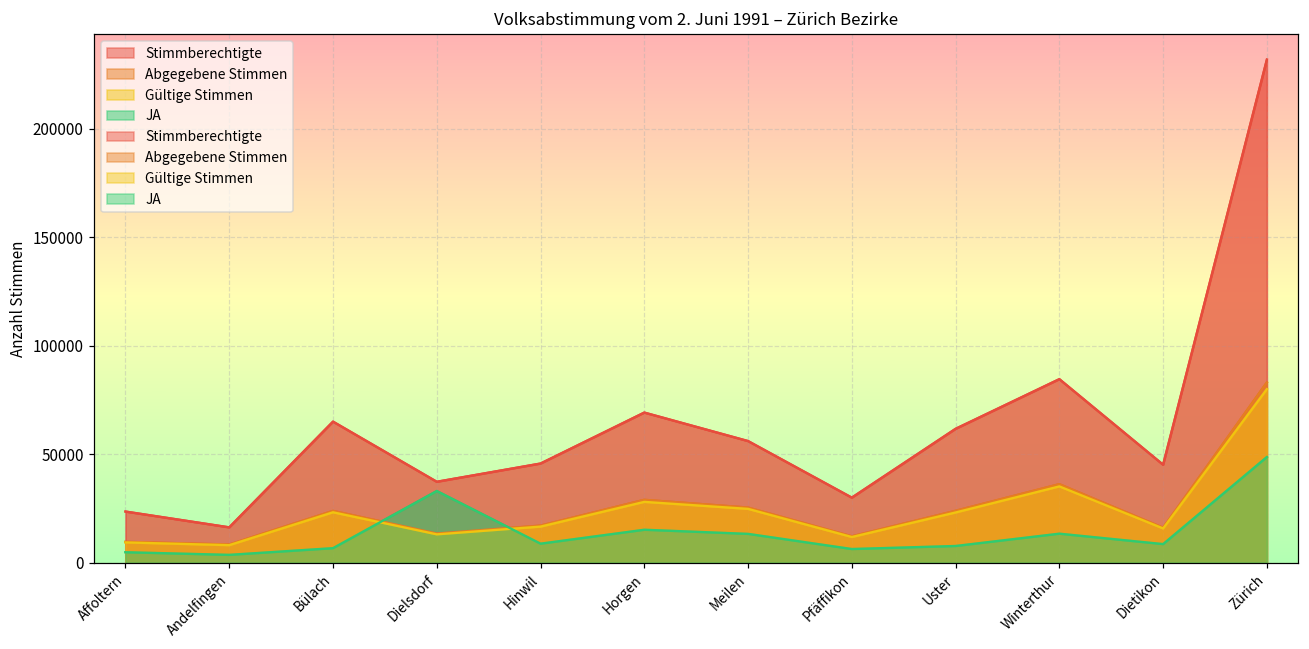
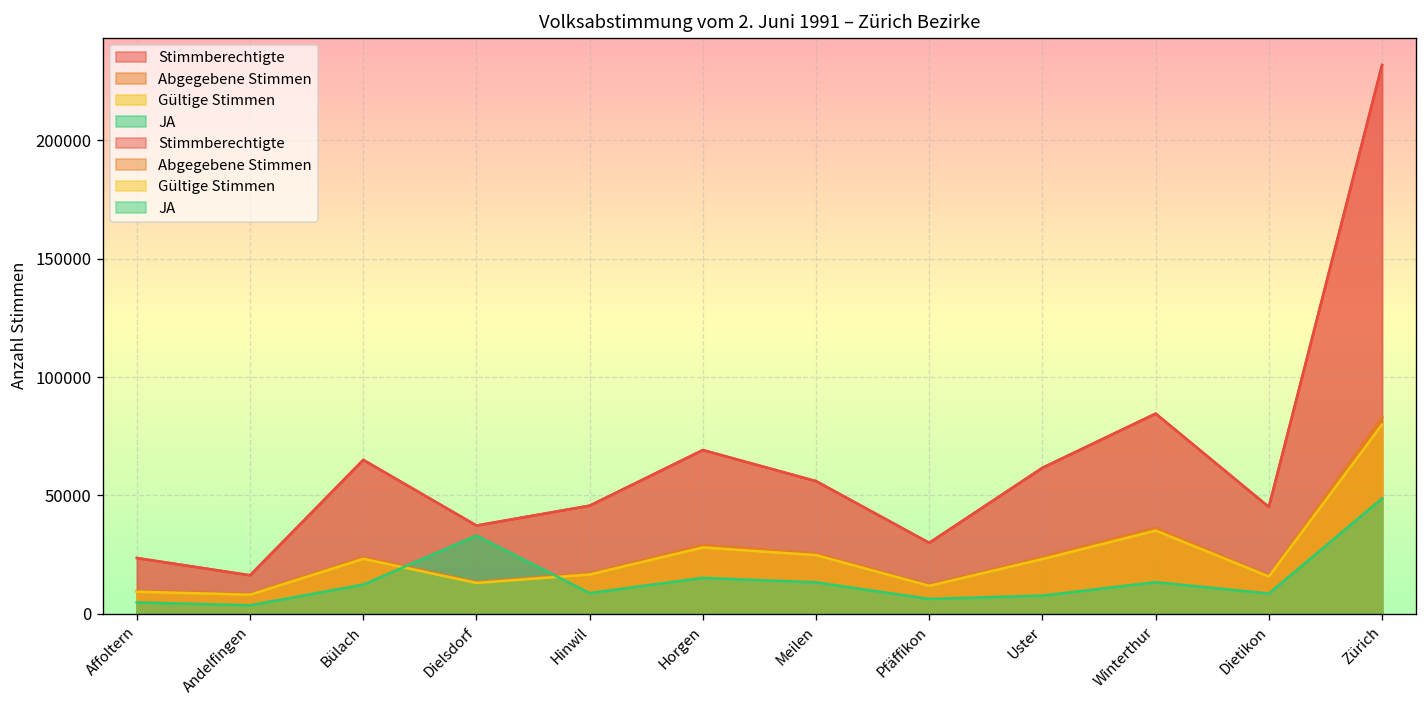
  {
    "JA": {
      "Affoltern": 5000,
      "Andelfingen": 4000,
-     "Bülach": 7000,
+     "Bülach": 12000,
      "Dielsdorf": 33000,
      "Hinwil": 9000,
      "Horgen": 15000,
      "Meilen": 13000,
      "Pfäffikon": 6000,
      "Uster": 8000,
      "Winterthur": 13000,
      "Dietikon": 9000,
      "Zürich": 49000
    }
  }
